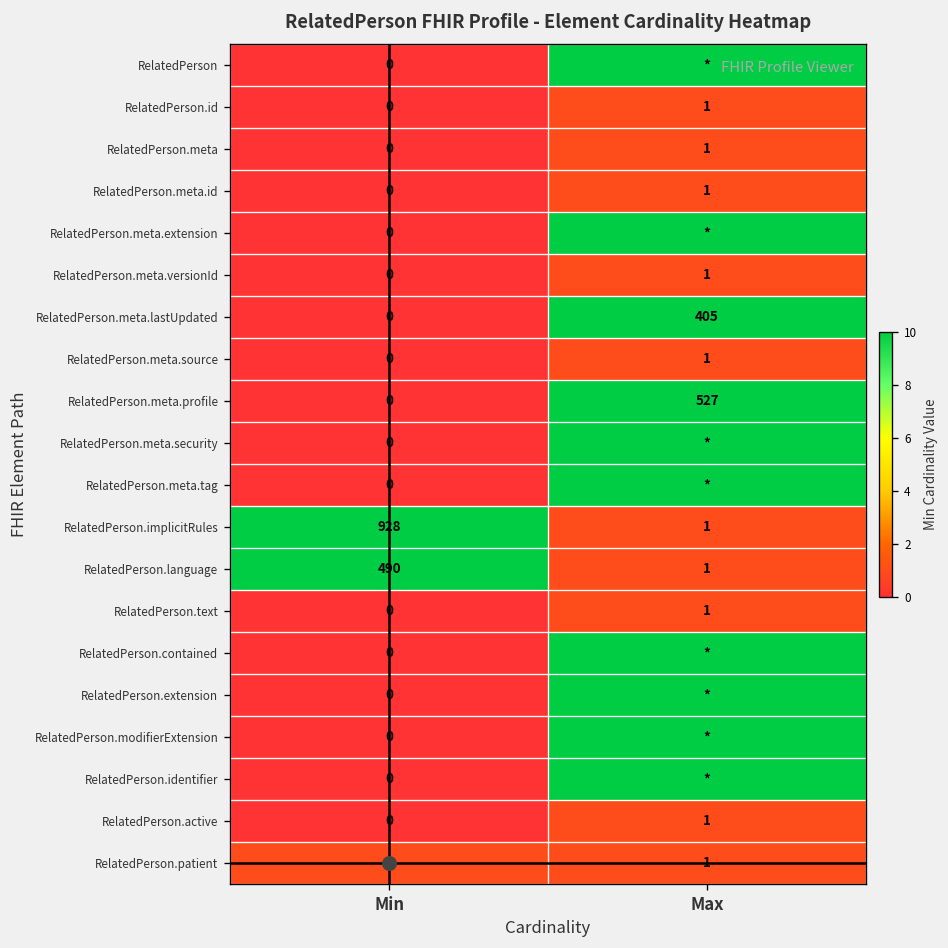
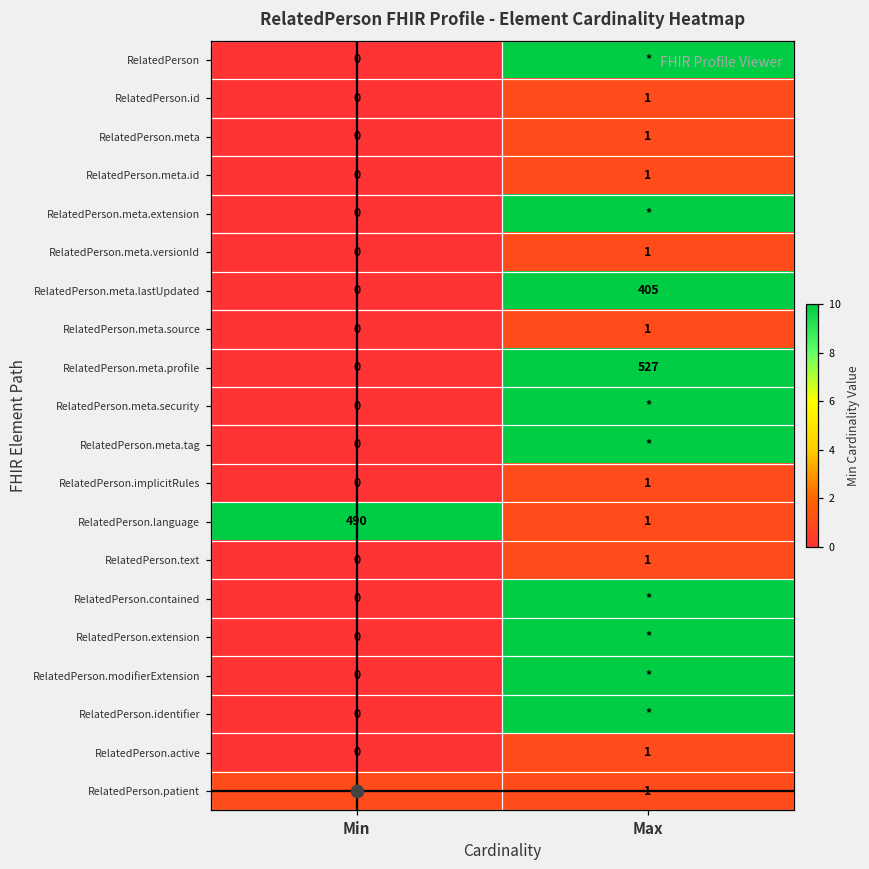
  {
    "RelatedPerson": {
      "Min": 0
    },
    "RelatedPerson.id": {
      "Min": 0,
      "Max": 1
    },
    "RelatedPerson.meta": {
      "Min": 0,
      "Max": 1
    },
    "RelatedPerson.meta.id": {
      "Min": 0,
      "Max": 1
    },
    "RelatedPerson.meta.extension": {
      "Min": 0
    },
    "RelatedPerson.meta.versionId": {
      "Min": 0,
      "Max": 1
    },
    "RelatedPerson.meta.lastUpdated": {
      "Min": 0,
      "Max": 405
    },
    "RelatedPerson.meta.source": {
      "Min": 0,
      "Max": 1
    },
    "RelatedPerson.meta.profile": {
      "Min": 0,
      "Max": 527
    },
    "RelatedPerson.meta.security": {
      "Min": 0
    },
    "RelatedPerson.meta.tag": {
      "Min": 0
    },
    "RelatedPerson.implicitRules": {
-     "Min": 928,
+     "Min": 0,
      "Max": 1
    },
    "RelatedPerson.language": {
      "Min": 490,
      "Max": 1
    },
    "RelatedPerson.text": {
      "Min": 0,
      "Max": 1
    },
    "RelatedPerson.contained": {
      "Min": 0
    },
    "RelatedPerson.extension": {
      "Min": 0
    },
    "RelatedPerson.modifierExtension": {
      "Min": 0
    },
    "RelatedPerson.identifier": {
      "Min": 0
    },
    "RelatedPerson.active": {
      "Min": 0,
      "Max": 1
    },
    "RelatedPerson.patient": {
      "Max": 1
    }
  }
